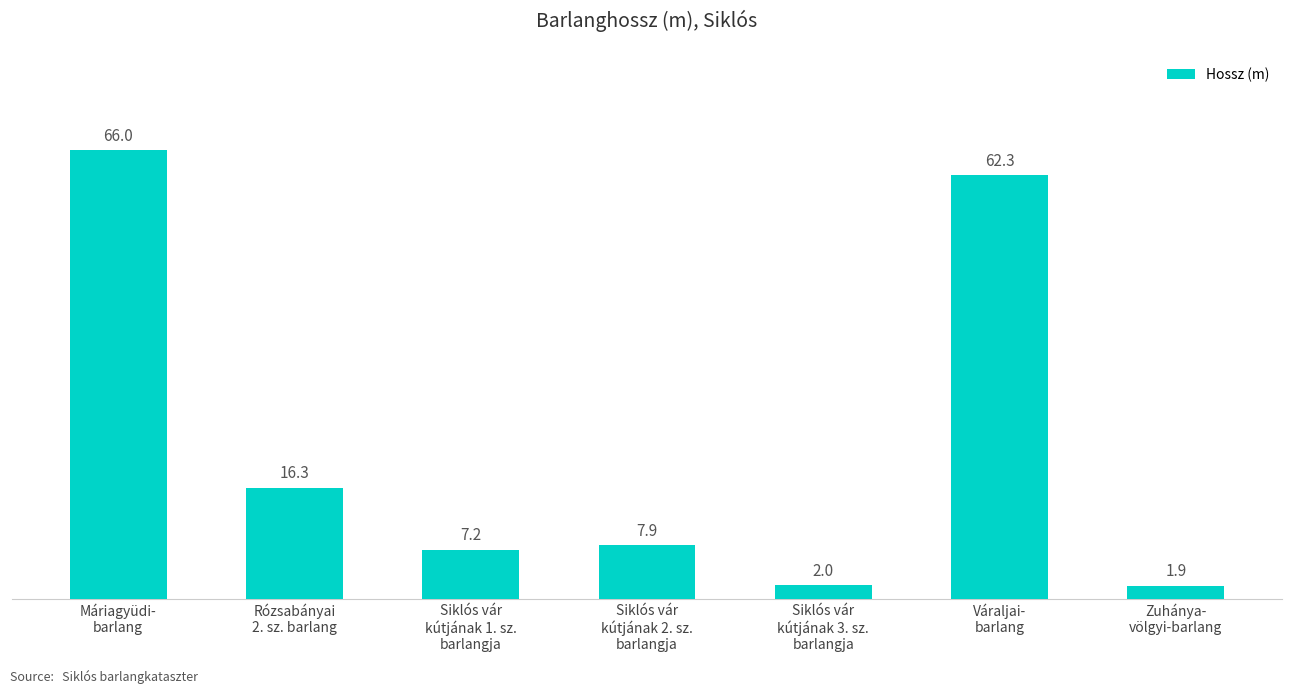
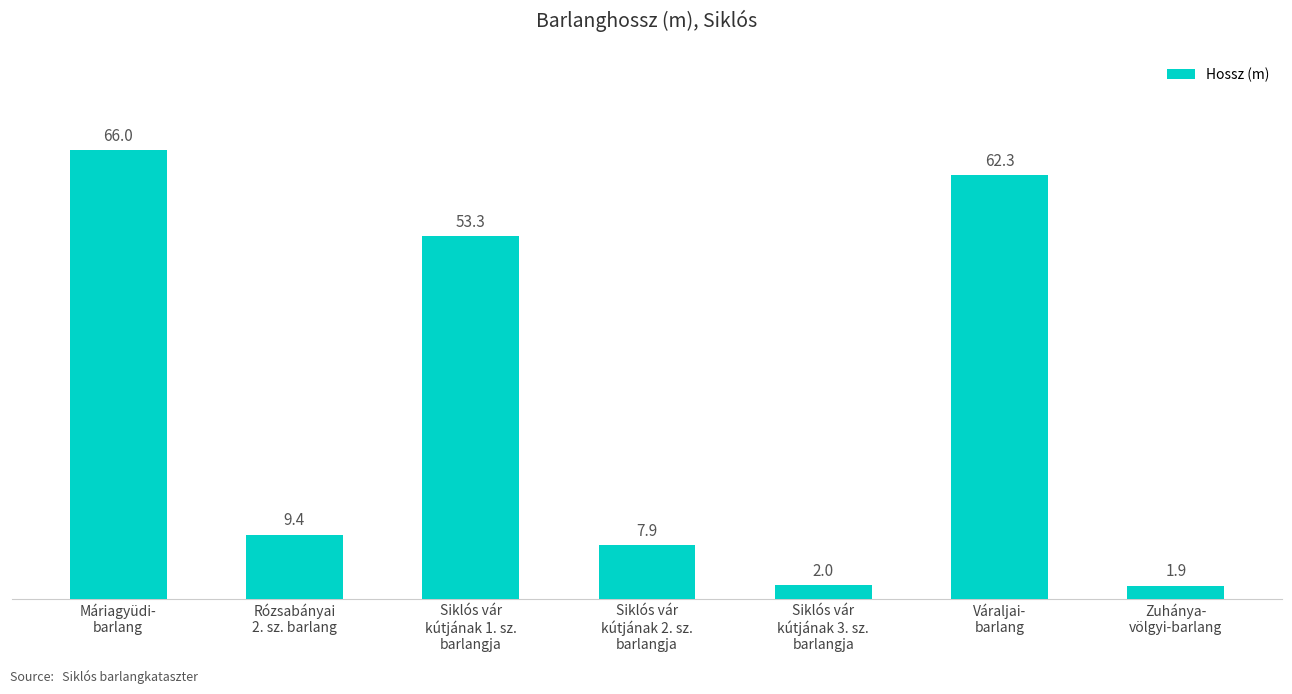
  {
    "Máriagyüdi- barlang": 66.0,
-   "Rózsabányai 2. sz. barlang": 16.3,
-   "Siklós vár kútjának 1. sz. barlangja": 7.2,
+   "Rózsabányai 2. sz. barlang": 9.4,
+   "Siklós vár kútjának 1. sz. barlangja": 53.3,
    "Siklós vár kútjának 2. sz. barlangja": 7.9,
    "Siklós vár kútjának 3. sz. barlangja": 2.0,
    "Váraljai- barlang": 62.3,
    "Zuhánya- völgyi-barlang": 1.9
  }
